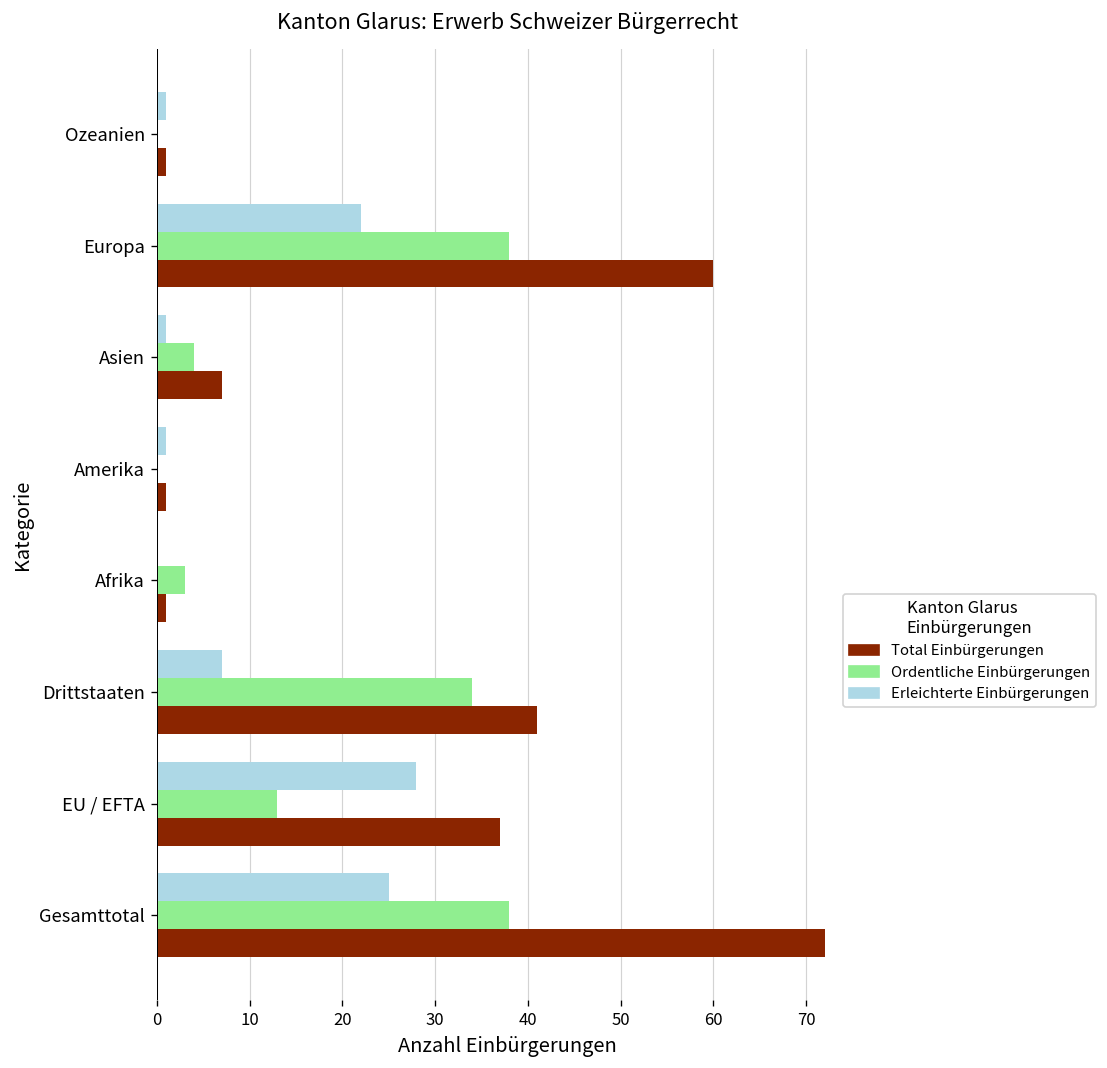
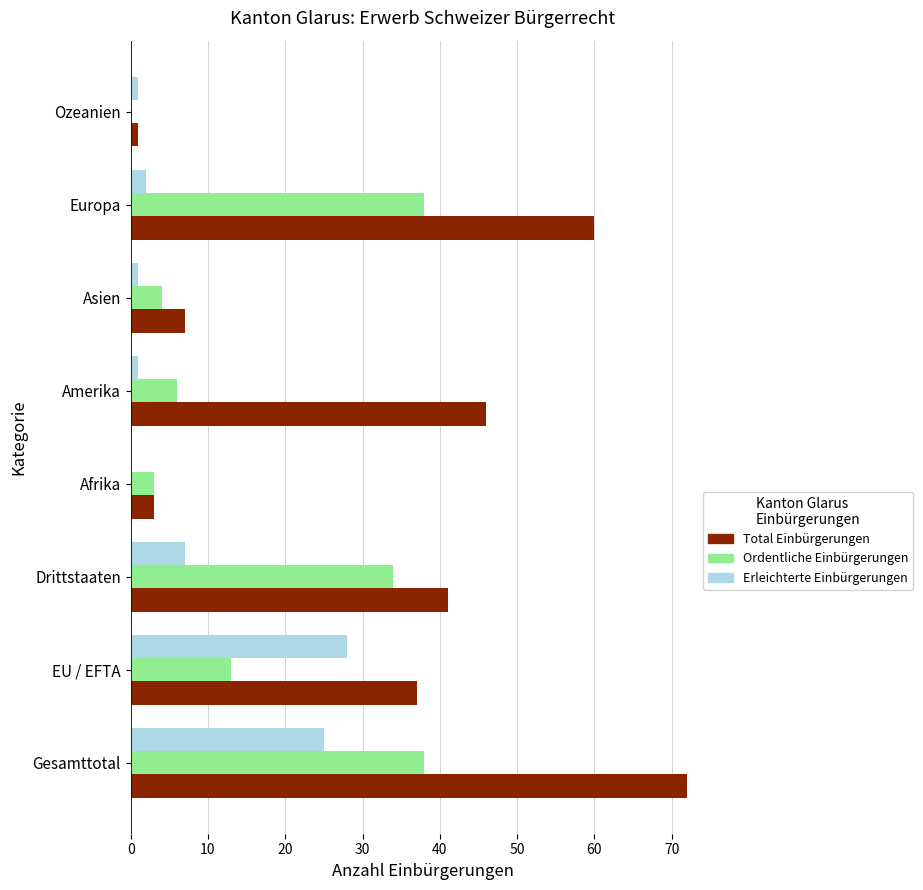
  {
    "Total Einbürgerungen": {
      "Ozeanien": 1,
      "Europa": 60,
      "Asien": 7,
-     "Amerika": 1,
-     "Afrika": 1,
+     "Amerika": 46,
+     "Afrika": 3,
      "Drittstaaten": 41,
      "EU / EFTA": 37,
      "Gesamttotal": 72
    },
    "Ordentliche Einbürgerungen": {
      "Ozeanien": 0,
      "Europa": 38,
      "Asien": 4,
-     "Amerika": 0,
+     "Amerika": 6,
      "Afrika": 3,
      "Drittstaaten": 34,
      "EU / EFTA": 13,
      "Gesamttotal": 38
    },
    "Erleichterte Einbürgerungen": {
      "Ozeanien": 1,
-     "Europa": 22,
+     "Europa": 2,
      "Asien": 1,
      "Amerika": 1,
      "Afrika": 0,
      "Drittstaaten": 7,
      "EU / EFTA": 28,
      "Gesamttotal": 25
    }
  }
